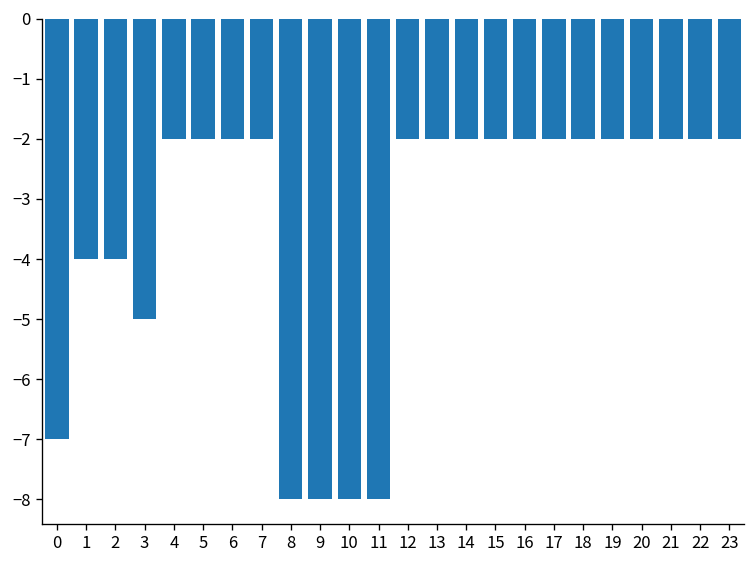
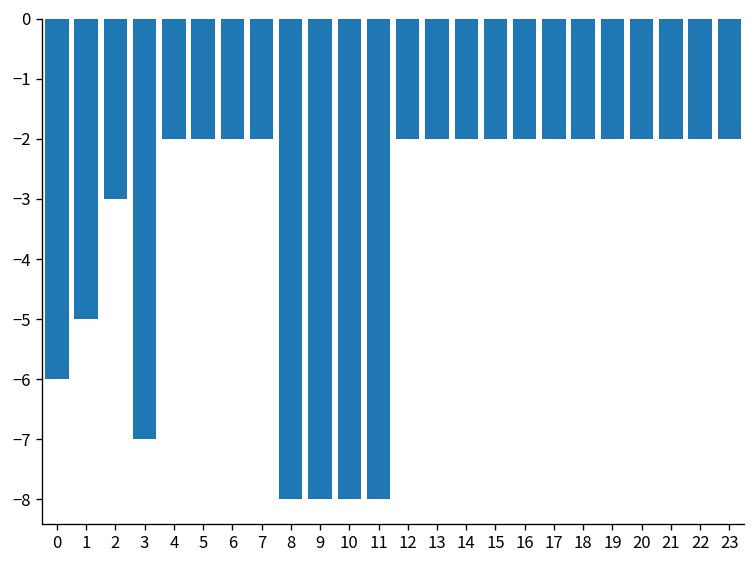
  {
-   "0": -7.0,
-   "1": -4.0,
-   "2": -4.0,
-   "3": -5.0,
+   "0": -6.0,
+   "1": -5.0,
+   "2": -3.0,
+   "3": -7.0,
    "4": -2.0,
    "5": -2.0,
    "6": -2.0,
    "7": -2.0,
    "8": -8.0,
    "9": -8.0,
    "10": -8.0,
    "11": -8.0,
    "12": -2.0,
    "13": -2.0,
    "14": -2.0,
    "15": -2.0,
    "16": -2.0,
    "17": -2.0,
    "18": -2.0,
    "19": -2.0,
    "20": -2.0,
    "21": -2.0,
    "22": -2.0,
    "23": -2.0
  }
